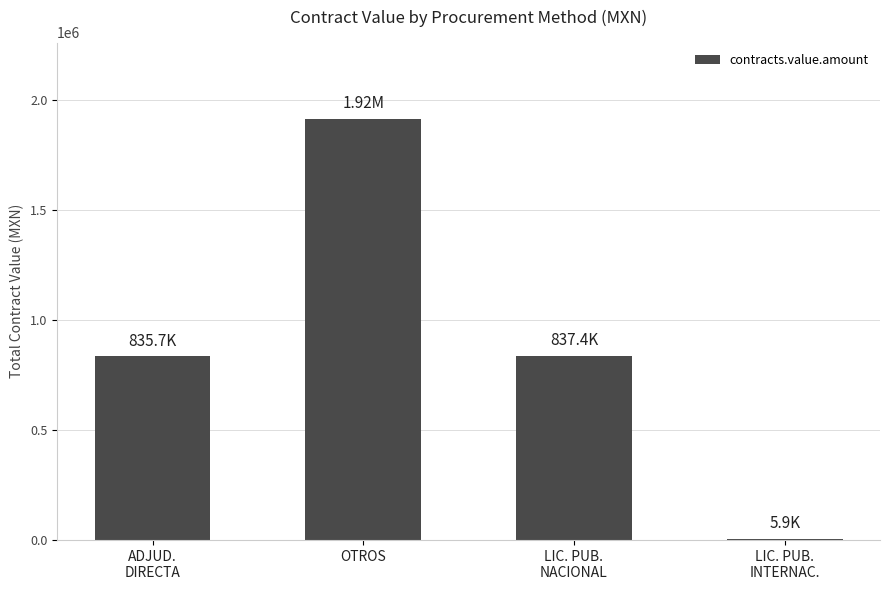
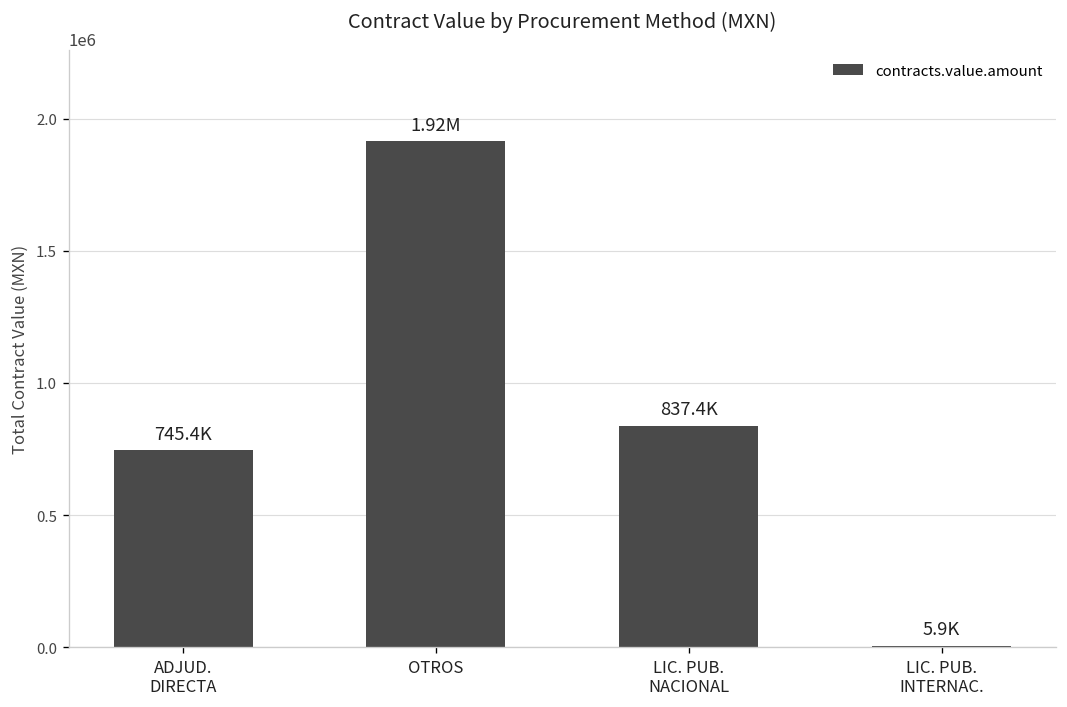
  {
-   "ADJUD. DIRECTA": "835.7K",
+   "ADJUD. DIRECTA": "745.4K",
    "OTROS": "1.92M",
    "LIC. PUB. NACIONAL": "837.4K",
    "LIC. PUB. INTERNAC.": "5.9K"
  }
